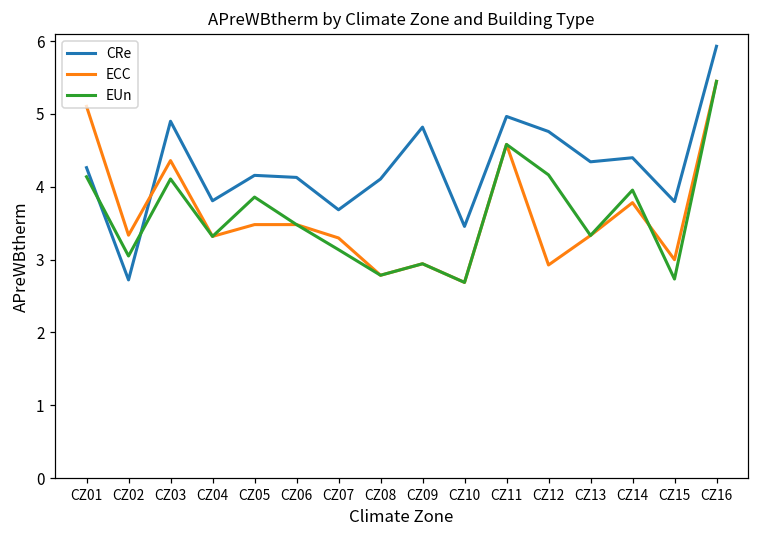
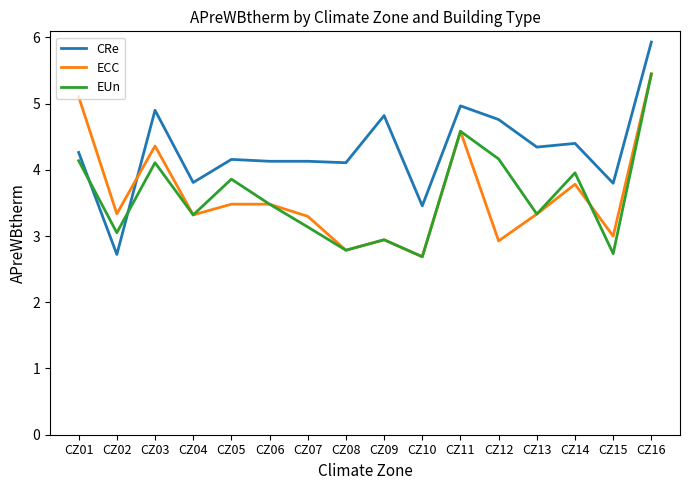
  {
    "CRe": {
      "CZ01": 4.3,
      "CZ02": 2.7,
      "CZ03": 4.9,
      "CZ04": 3.8,
      "CZ05": 4.2,
      "CZ06": 4.1,
-     "CZ07": 3.7,
+     "CZ07": 4.1,
      "CZ08": 4.1,
      "CZ09": 4.8,
      "CZ10": 3.5,
      "CZ11": 5.0,
      "CZ12": 4.8,
      "CZ13": 4.3,
      "CZ14": 4.4,
      "CZ15": 3.8,
      "CZ16": 5.9
    },
    "ECC": {
      "CZ02": 3.3,
      "CZ03": 4.4,
      "CZ05": 3.5,
      "CZ07": 3.3,
      "CZ12": 2.9,
      "CZ14": 3.8,
      "CZ15": 3.0
    },
    "EUn": {
      "CZ01": 4.1,
      "CZ02": 3.0,
      "CZ03": 4.1,
      "CZ05": 3.9,
      "CZ07": 3.1,
      "CZ12": 4.2,
      "CZ14": 4.0,
      "CZ15": 2.7
    }
  }
